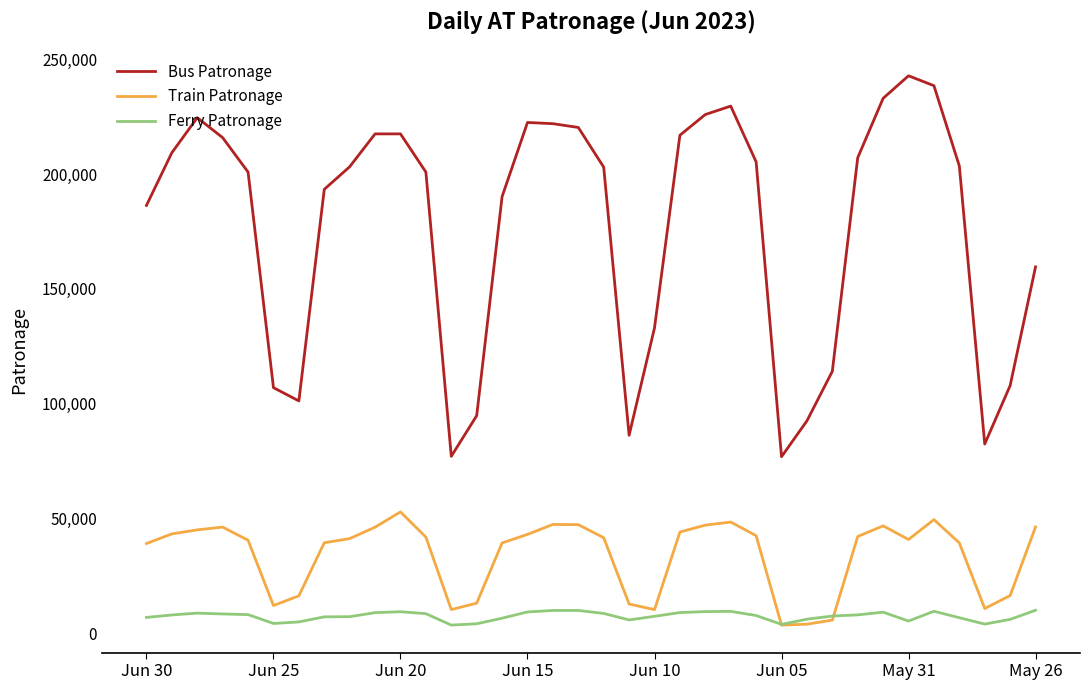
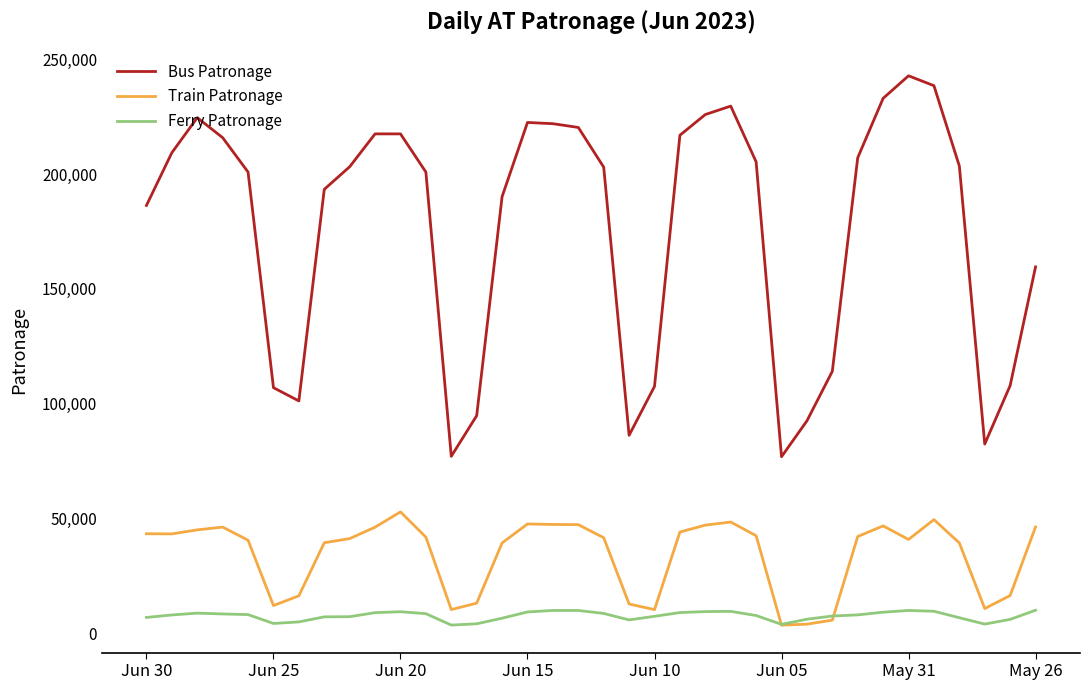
  {
    "Bus Patronage": {
      "Jun 30": "186,000",
      "Jun 25": "107,000",
      "Jun 20": "218,000",
      "Jun 15": "223,000",
-     "Jun 10": "133,000",
+     "Jun 10": "108,000",
      "Jun 05": "77,000",
      "May 31": "243,000",
      "May 26": "160,000"
    },
    "Train Patronage": {
-     "Jun 30": "39,000",
+     "Jun 30": "43,000",
      "Jun 25": "12,000",
      "Jun 20": "53,000",
-     "Jun 15": "43,000",
+     "Jun 15": "48,000",
      "Jun 10": "10,000",
      "May 31": "41,000",
      "May 26": "46,000"
    },
    "Ferry Patronage": {
      "Jun 30": "7,000",
      "Jun 25": "4,000",
      "Jun 20": "9,000",
      "Jun 15": "9,000",
      "Jun 10": "7,000",
-     "May 31": "5,000",
+     "May 31": "10,000",
      "May 26": "10,000"
    }
  }
